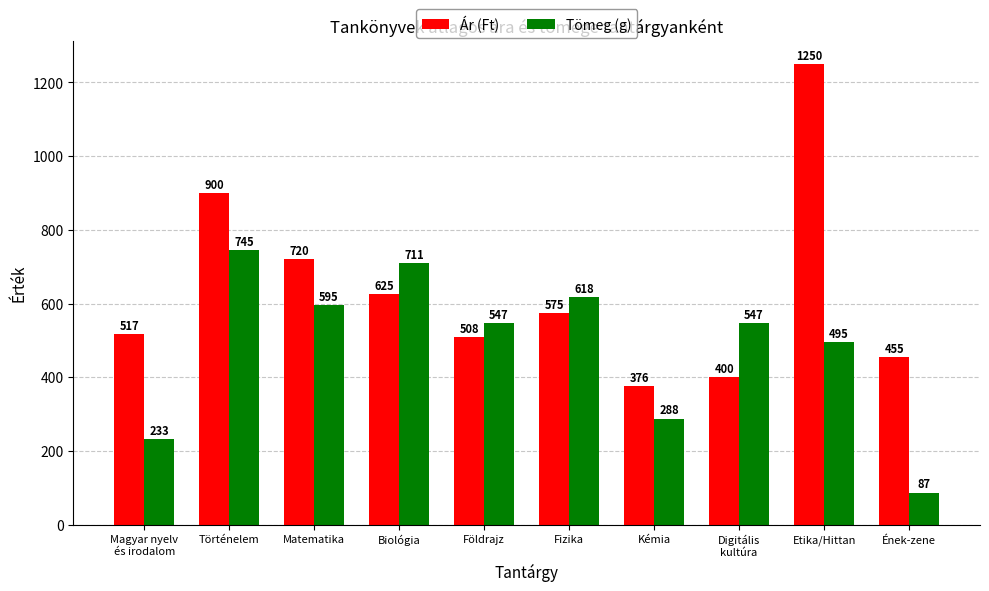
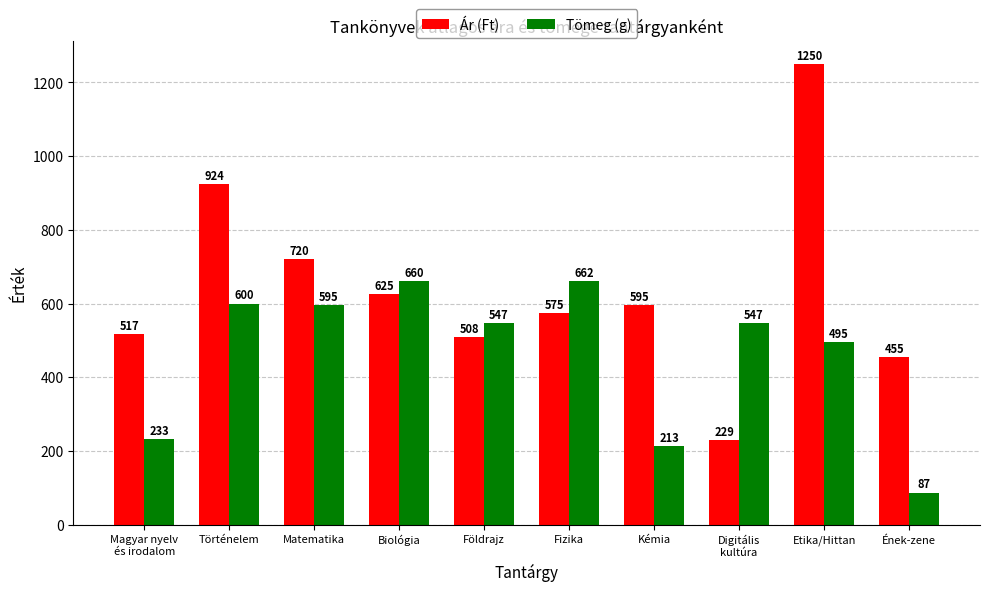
  {
    "Ár (Ft)": {
      "Magyar nyelv és irodalom": 517,
-     "Történelem": 900,
+     "Történelem": 924,
      "Matematika": 720,
      "Biológia": 625,
      "Földrajz": 508,
      "Fizika": 575,
-     "Kémia": 376,
-     "Digitális kultúra": 400,
+     "Kémia": 595,
+     "Digitális kultúra": 229,
      "Etika/Hittan": 1250,
      "Ének-zene": 455
    },
    "Tömeg (g)": {
      "Magyar nyelv és irodalom": 233,
-     "Történelem": 745,
+     "Történelem": 600,
      "Matematika": 595,
-     "Biológia": 711,
+     "Biológia": 660,
      "Földrajz": 547,
-     "Fizika": 618,
-     "Kémia": 288,
+     "Fizika": 662,
+     "Kémia": 213,
      "Digitális kultúra": 547,
      "Etika/Hittan": 495,
      "Ének-zene": 87
    }
  }
